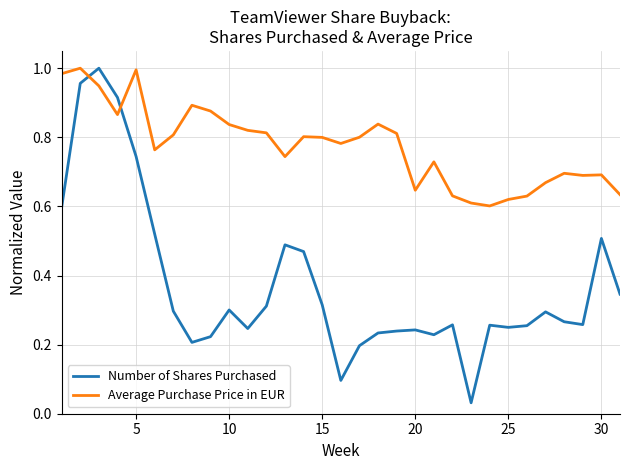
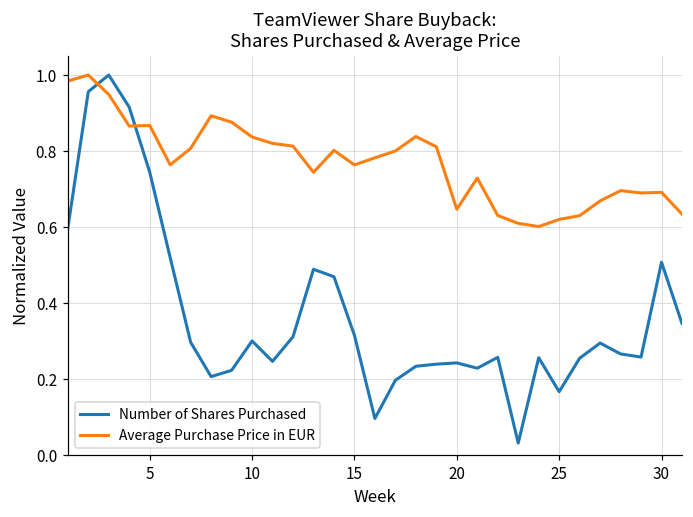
  {
    "Number of Shares Purchased": {
      "5": 0.74,
      "10": 0.30,
      "15": 0.32,
      "20": 0.24,
-     "25": 0.25,
+     "25": 0.17,
      "30": 0.51
    },
    "Average Purchase Price in EUR": {
-     "5": 1.00,
+     "5": 0.87,
      "10": 0.84,
-     "15": 0.80,
+     "15": 0.76,
      "20": 0.65,
      "25": 0.62,
      "30": 0.69
    }
  }
